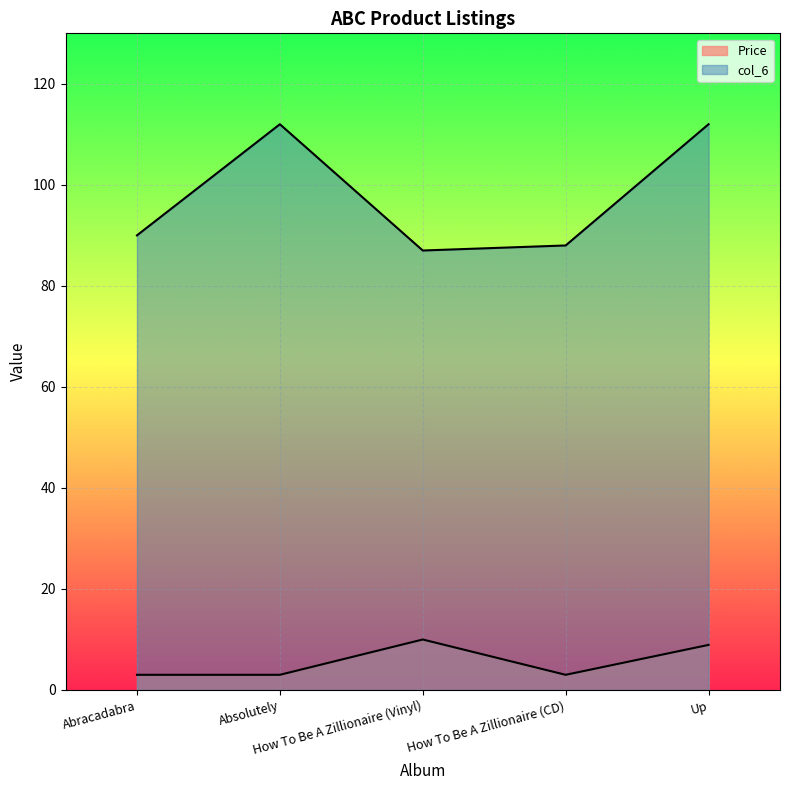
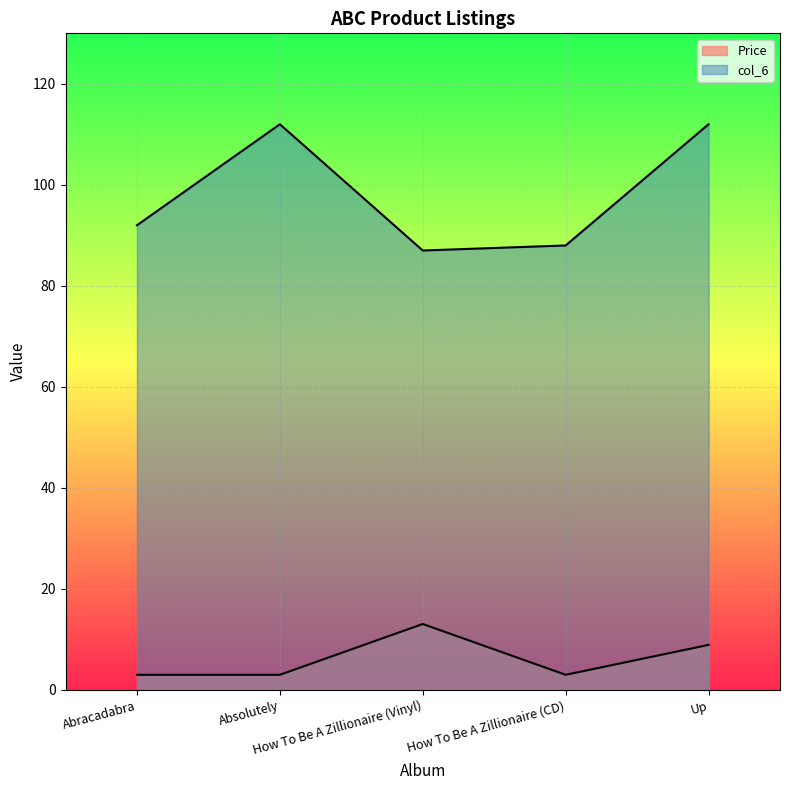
  {
    "Price": {
      "Abracadabra": 3,
      "Absolutely": 3,
-     "How To Be A Zillionaire (Vinyl)": 10,
+     "How To Be A Zillionaire (Vinyl)": 13,
      "How To Be A Zillionaire (CD)": 3,
      "Up": 9
    },
    "col_6": {
-     "Abracadabra": 90,
+     "Abracadabra": 92,
      "Absolutely": 112,
      "How To Be A Zillionaire (Vinyl)": 87,
      "How To Be A Zillionaire (CD)": 88,
      "Up": 112
    }
  }
